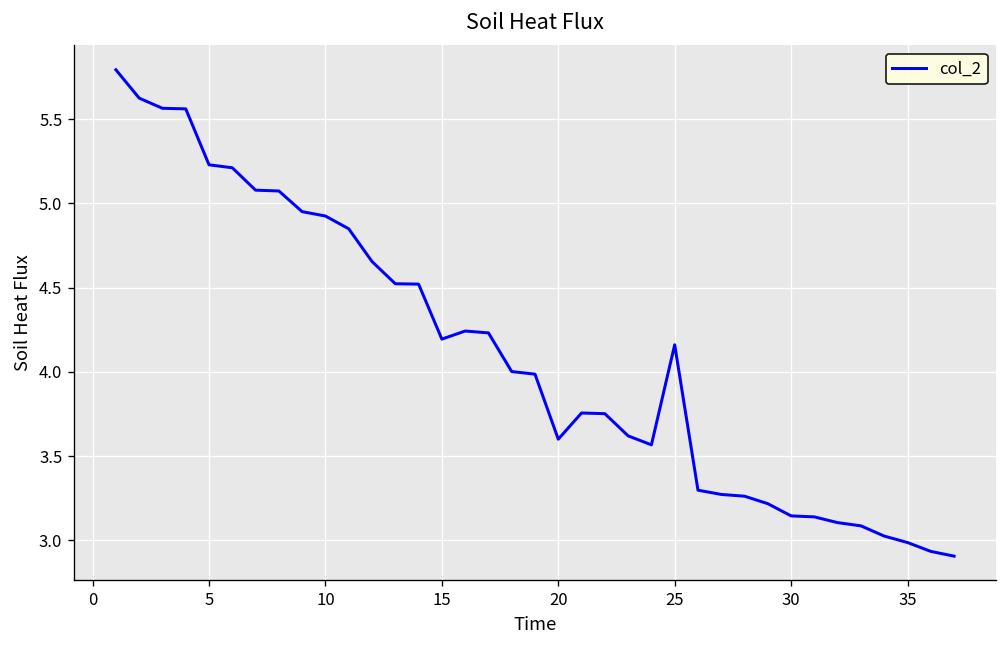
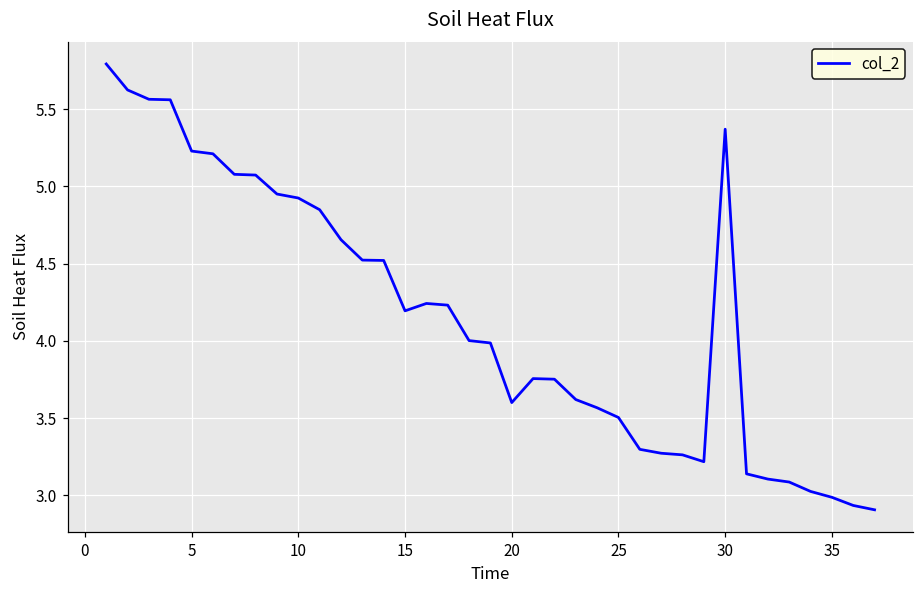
  {
    "5": 5.23,
    "10": 4.92,
    "15": 4.19,
    "20": 3.60,
-   "25": 4.16,
-   "30": 3.15,
+   "25": 3.50,
+   "30": 5.37,
    "35": 2.99
  }
